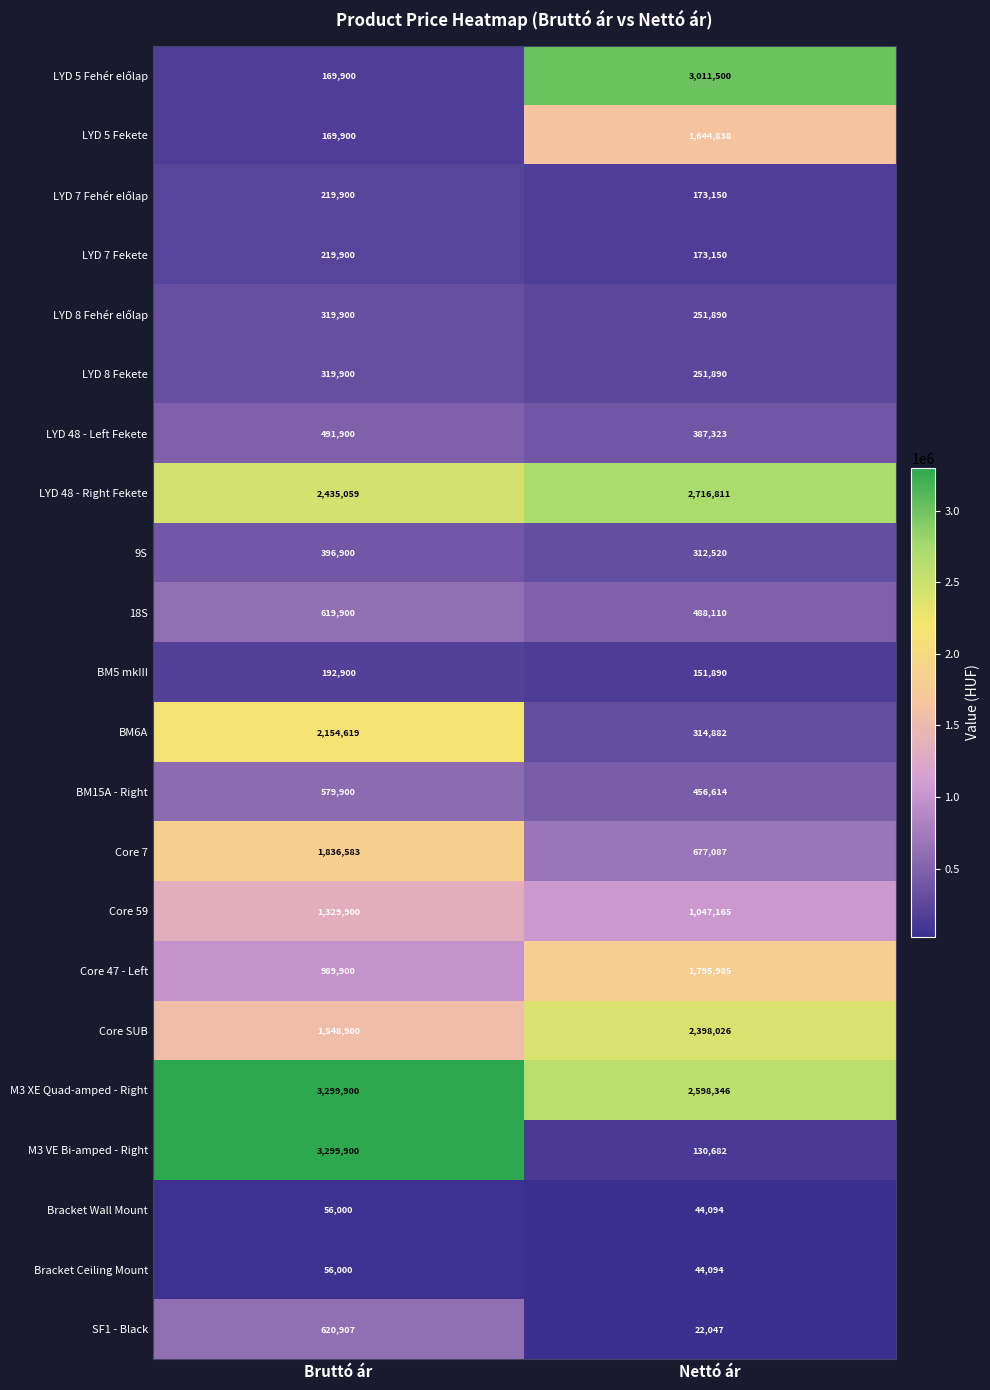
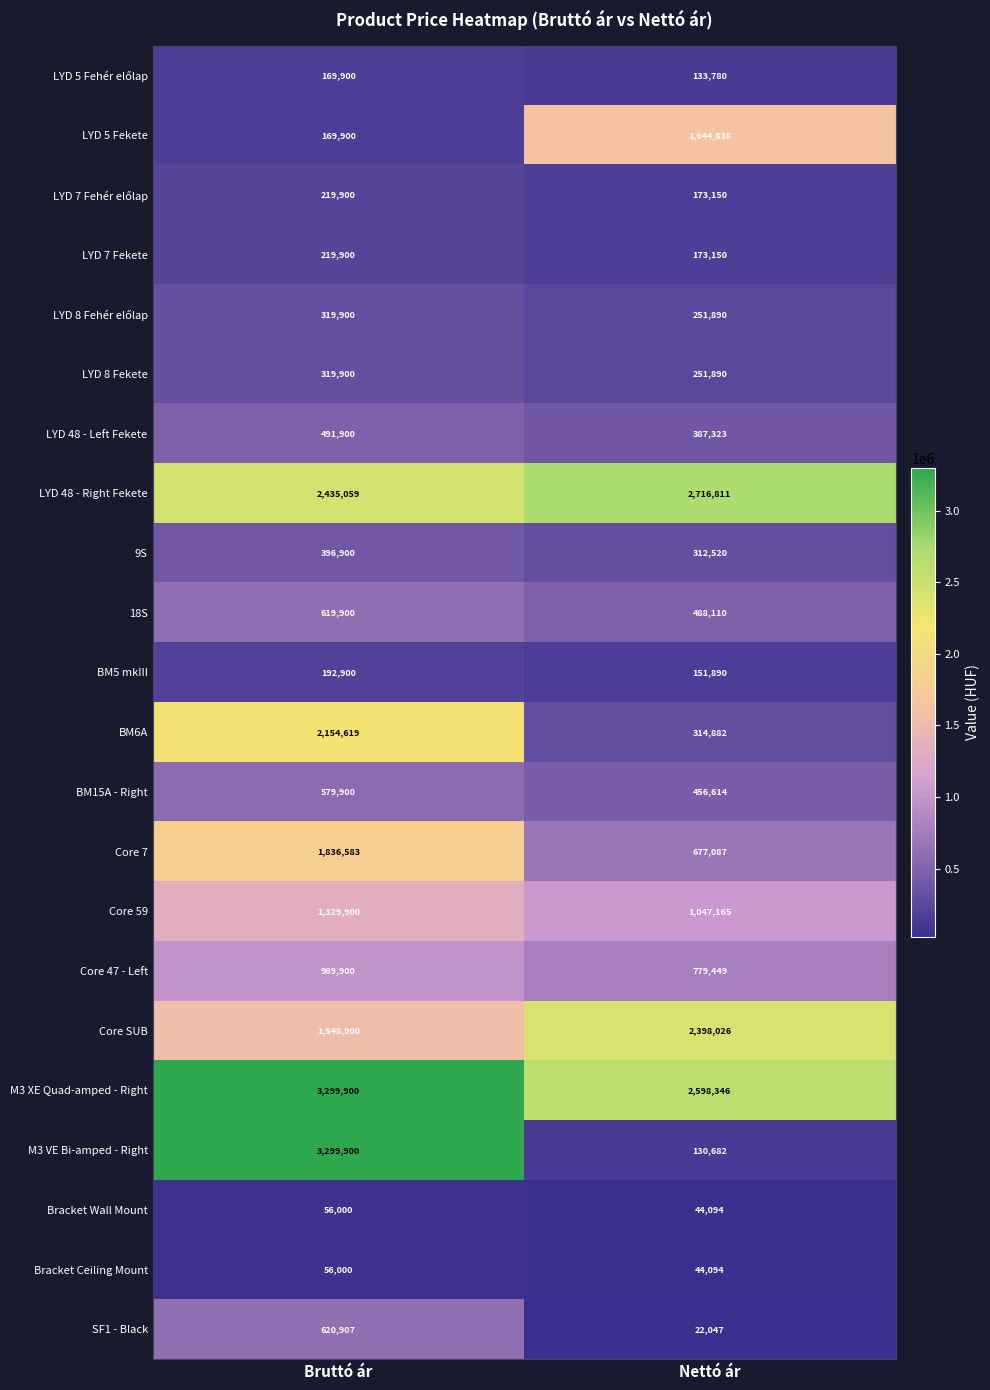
  {
    "LYD 5 Fehér előlap": {
      "Bruttó ár": "169,900",
-     "Nettó ár": "3,011,500"
+     "Nettó ár": "133,780"
    },
    "LYD 5 Fekete": {
      "Bruttó ár": "169,900",
      "Nettó ár": "1,644,838"
    },
    "LYD 7 Fehér előlap": {
      "Bruttó ár": "219,900",
      "Nettó ár": "173,150"
    },
    "LYD 7 Fekete": {
      "Bruttó ár": "219,900",
      "Nettó ár": "173,150"
    },
    "LYD 8 Fehér előlap": {
      "Bruttó ár": "319,900",
      "Nettó ár": "251,890"
    },
    "LYD 8 Fekete": {
      "Bruttó ár": "319,900",
      "Nettó ár": "251,890"
    },
    "LYD 48 - Left Fekete": {
      "Bruttó ár": "491,900",
      "Nettó ár": "387,323"
    },
    "LYD 48 - Right Fekete": {
      "Bruttó ár": "2,435,059",
      "Nettó ár": "2,716,811"
    },
    "9S": {
      "Bruttó ár": "396,900",
      "Nettó ár": "312,520"
    },
    "18S": {
      "Bruttó ár": "619,900",
      "Nettó ár": "488,110"
    },
    "BM5 mkIII": {
      "Bruttó ár": "192,900",
      "Nettó ár": "151,890"
    },
    "BM6A": {
      "Bruttó ár": "2,154,619",
      "Nettó ár": "314,882"
    },
    "BM15A - Right": {
      "Bruttó ár": "579,900",
      "Nettó ár": "456,614"
    },
    "Core 7": {
      "Bruttó ár": "1,836,583",
      "Nettó ár": "677,087"
    },
    "Core 59": {
      "Bruttó ár": "1,329,900",
      "Nettó ár": "1,047,165"
    },
    "Core 47 - Left": {
      "Bruttó ár": "989,900",
-     "Nettó ár": "1,795,985"
+     "Nettó ár": "779,449"
    },
    "Core SUB": {
      "Bruttó ár": "1,548,900",
      "Nettó ár": "2,398,026"
    },
    "M3 XE Quad-amped - Right": {
      "Bruttó ár": "3,299,900",
      "Nettó ár": "2,598,346"
    },
    "M3 VE Bi-amped - Right": {
      "Bruttó ár": "3,299,900",
      "Nettó ár": "130,682"
    },
    "Bracket Wall Mount": {
      "Bruttó ár": "56,000",
      "Nettó ár": "44,094"
    },
    "Bracket Ceiling Mount": {
      "Bruttó ár": "56,000",
      "Nettó ár": "44,094"
    },
    "SF1 - Black": {
      "Bruttó ár": "620,907",
      "Nettó ár": "22,047"
    }
  }
